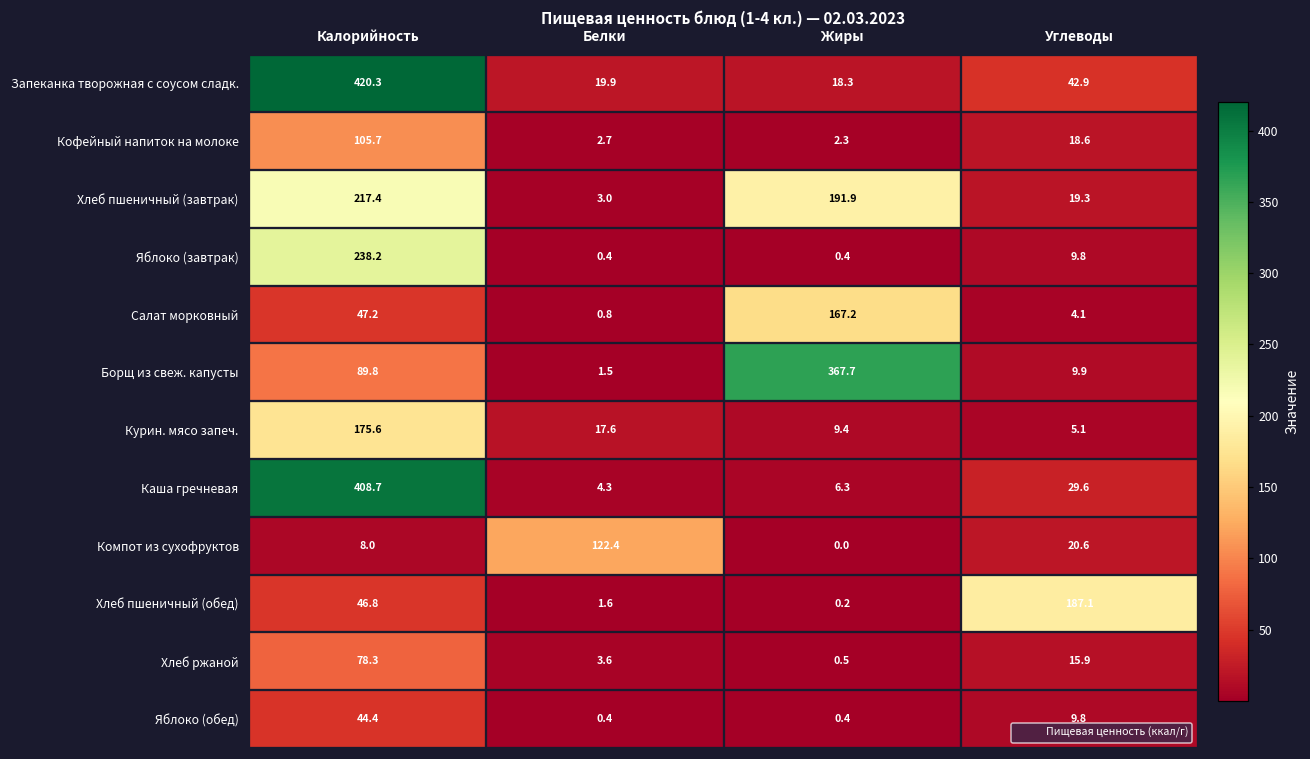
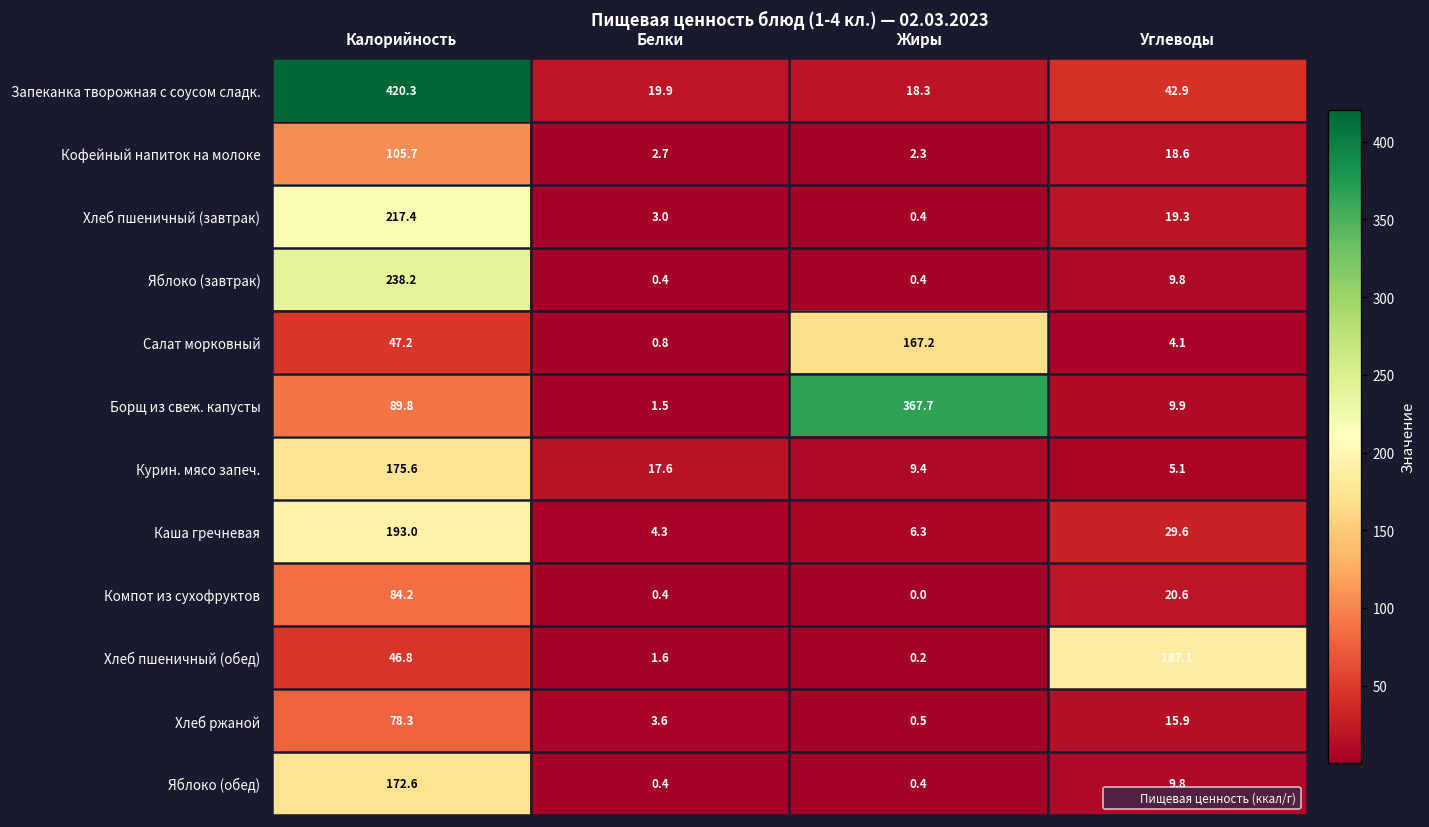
  {
    "Запеканка творожная с соусом сладк.": {
      "Калорийность": 420.3,
      "Белки": 19.9,
      "Жиры": 18.3,
      "Углеводы": 42.9
    },
    "Кофейный напиток на молоке": {
      "Калорийность": 105.7,
      "Белки": 2.7,
      "Жиры": 2.3,
      "Углеводы": 18.6
    },
    "Хлеб пшеничный (завтрак)": {
      "Калорийность": 217.4,
      "Белки": 3.0,
-     "Жиры": 191.9,
+     "Жиры": 0.4,
      "Углеводы": 19.3
    },
    "Яблоко (завтрак)": {
      "Калорийность": 238.2,
      "Белки": 0.4,
      "Жиры": 0.4,
      "Углеводы": 9.8
    },
    "Салат морковный": {
      "Калорийность": 47.2,
      "Белки": 0.8,
      "Жиры": 167.2,
      "Углеводы": 4.1
    },
    "Борщ из свеж. капусты": {
      "Калорийность": 89.8,
      "Белки": 1.5,
      "Жиры": 367.7,
      "Углеводы": 9.9
    },
    "Курин. мясо запеч.": {
      "Калорийность": 175.6,
      "Белки": 17.6,
      "Жиры": 9.4,
      "Углеводы": 5.1
    },
    "Каша гречневая": {
-     "Калорийность": 408.7,
+     "Калорийность": 193.0,
      "Белки": 4.3,
      "Жиры": 6.3,
      "Углеводы": 29.6
    },
    "Компот из сухофруктов": {
-     "Калорийность": 8.0,
-     "Белки": 122.4,
+     "Калорийность": 84.2,
+     "Белки": 0.4,
      "Жиры": 0.0,
      "Углеводы": 20.6
    },
    "Хлеб пшеничный (обед)": {
      "Калорийность": 46.8,
      "Белки": 1.6,
      "Жиры": 0.2,
      "Углеводы": 187.1
    },
    "Хлеб ржаной": {
      "Калорийность": 78.3,
      "Белки": 3.6,
      "Жиры": 0.5,
      "Углеводы": 15.9
    },
    "Яблоко (обед)": {
-     "Калорийность": 44.4,
+     "Калорийность": 172.6,
      "Белки": 0.4,
      "Жиры": 0.4
    }
  }
